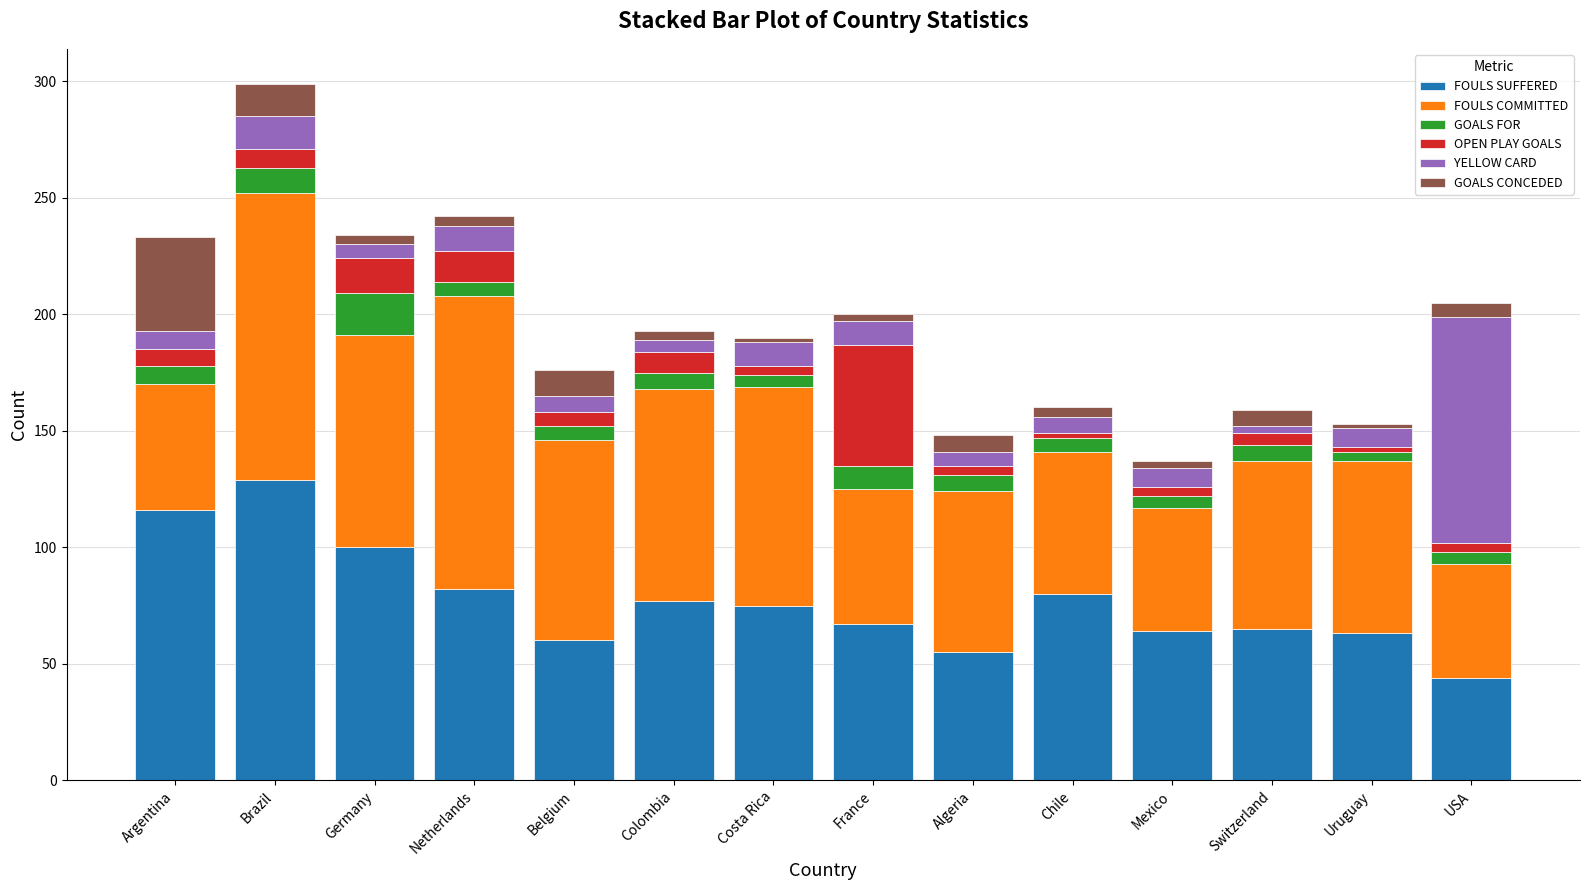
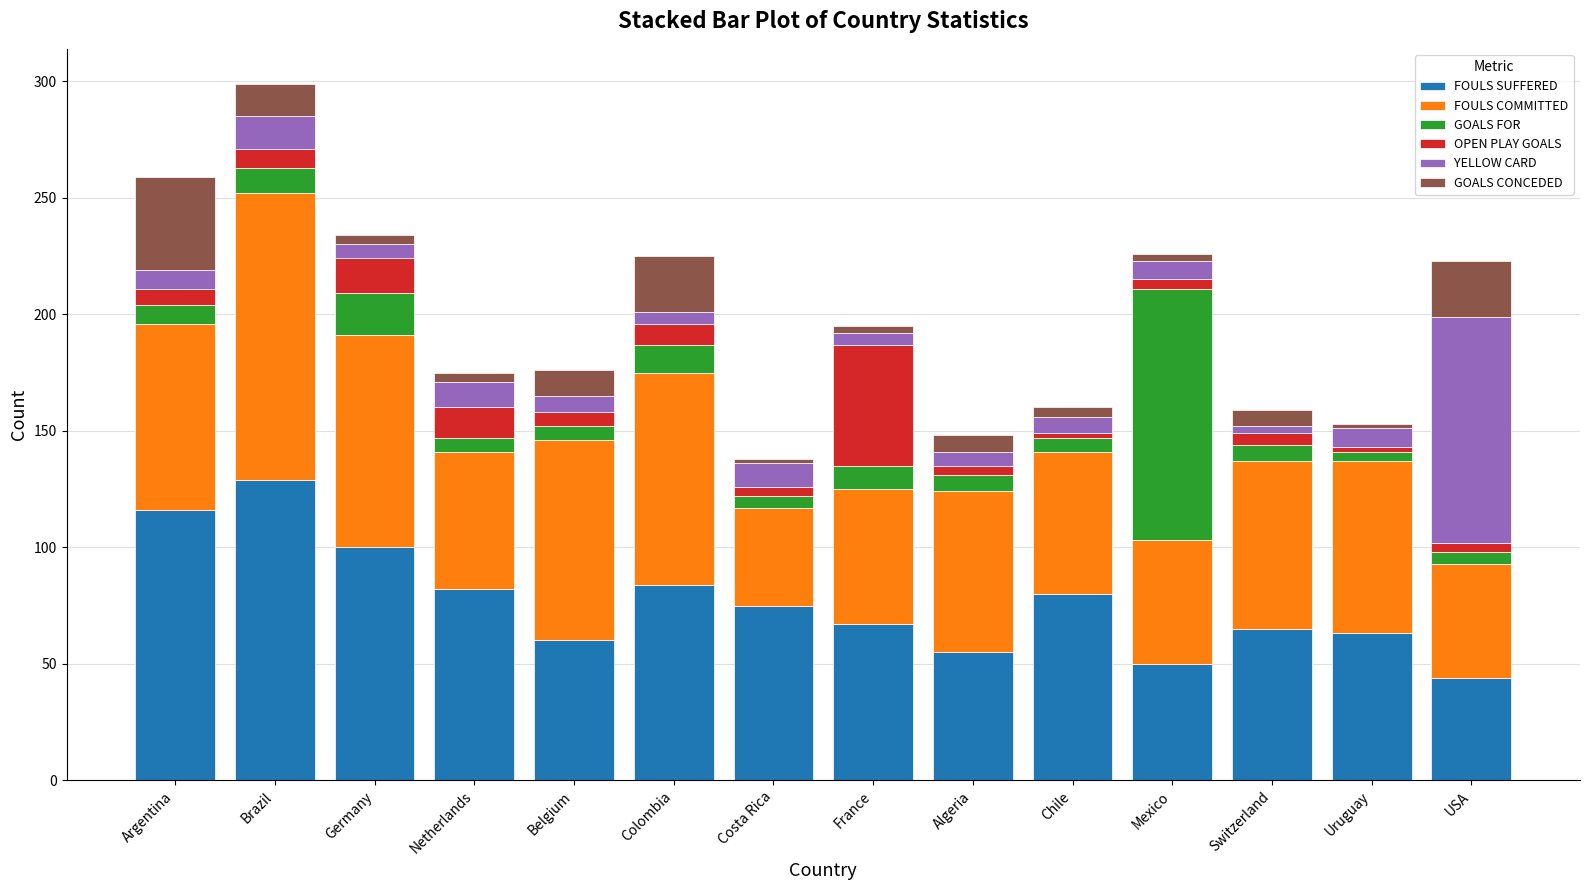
  {
    "FOULS SUFFERED": {
      "Argentina": 116,
      "Brazil": 129,
      "Germany": 100,
      "Netherlands": 82,
      "Belgium": 60,
-     "Colombia": 77,
+     "Colombia": 84,
      "Costa Rica": 75,
      "France": 67,
      "Algeria": 55,
      "Chile": 80,
-     "Mexico": 64,
+     "Mexico": 50,
      "Switzerland": 65,
      "Uruguay": 63,
      "USA": 44
    },
    "FOULS COMMITTED": {
-     "Argentina": 54,
+     "Argentina": 80,
      "Brazil": 123,
      "Germany": 91,
-     "Netherlands": 126,
+     "Netherlands": 59,
      "Belgium": 86,
      "Colombia": 91,
-     "Costa Rica": 94,
+     "Costa Rica": 42,
      "France": 58,
      "Algeria": 69,
      "Chile": 61,
      "Mexico": 53,
      "Switzerland": 72,
      "Uruguay": 74,
      "USA": 49
    },
    "GOALS FOR": {
      "Argentina": 8,
      "Brazil": 11,
      "Germany": 18,
      "Netherlands": 6,
      "Belgium": 6,
-     "Colombia": 7,
+     "Colombia": 12,
      "Costa Rica": 5,
      "France": 10,
      "Algeria": 7,
      "Chile": 6,
-     "Mexico": 5,
+     "Mexico": 108,
      "Switzerland": 7,
      "Uruguay": 4,
      "USA": 5
    },
    "OPEN PLAY GOALS": {
      "Argentina": 7,
      "Brazil": 8,
      "Germany": 15,
      "Netherlands": 13,
      "Belgium": 6,
      "Colombia": 9,
      "Costa Rica": 4,
      "France": 52,
      "Algeria": 4,
      "Chile": 2,
      "Mexico": 4,
      "Switzerland": 5,
      "Uruguay": 2,
      "USA": 4
    },
    "YELLOW CARD": {
      "Argentina": 8,
      "Brazil": 14,
      "Germany": 6,
      "Netherlands": 11,
      "Belgium": 7,
      "Colombia": 5,
      "Costa Rica": 10,
-     "France": 10,
+     "France": 5,
      "Algeria": 6,
      "Chile": 7,
      "Mexico": 8,
      "Switzerland": 3,
      "Uruguay": 8,
      "USA": 97
    },
    "GOALS CONCEDED": {
      "Argentina": 40,
      "Brazil": 14,
      "Germany": 4,
      "Netherlands": 4,
      "Belgium": 11,
-     "Colombia": 4,
+     "Colombia": 24,
      "Costa Rica": 2,
      "France": 3,
      "Algeria": 7,
      "Chile": 4,
      "Mexico": 3,
      "Switzerland": 7,
      "Uruguay": 2,
-     "USA": 6
+     "USA": 24
    }
  }
